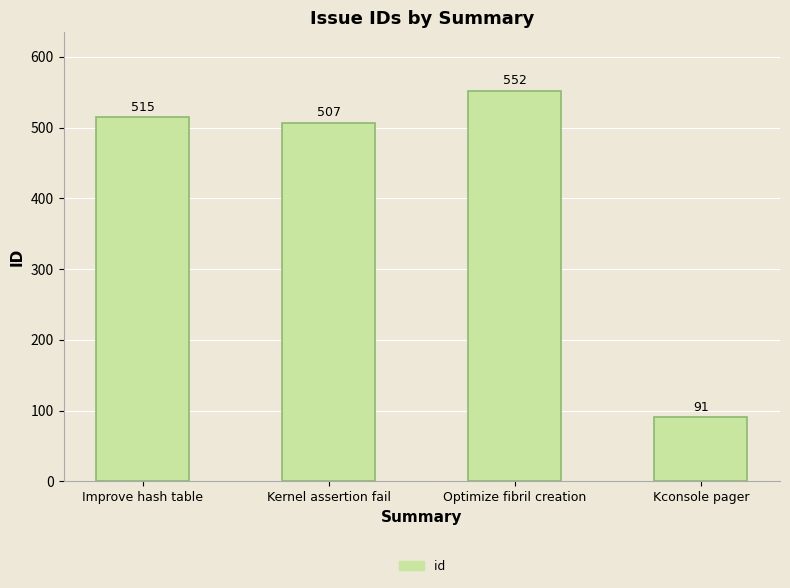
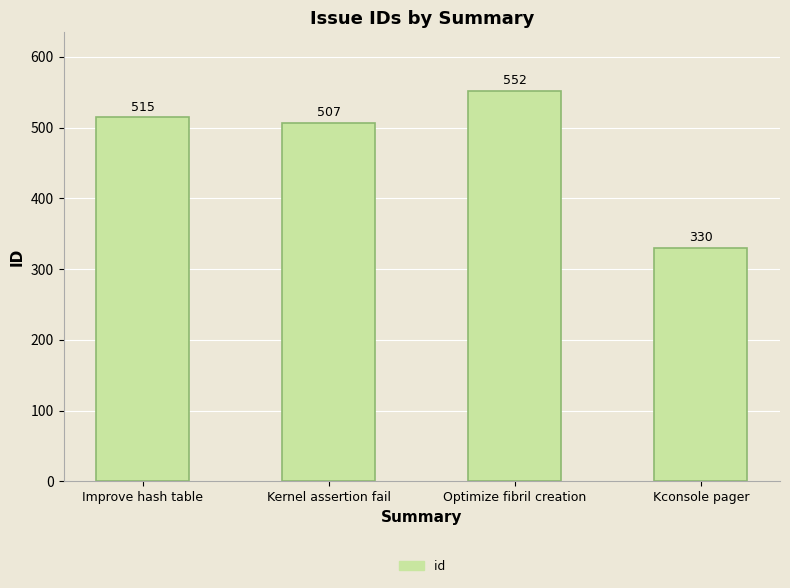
  {
    "Improve hash table": 515,
    "Kernel assertion fail": 507,
    "Optimize fibril creation": 552,
-   "Kconsole pager": 91
+   "Kconsole pager": 330
  }
